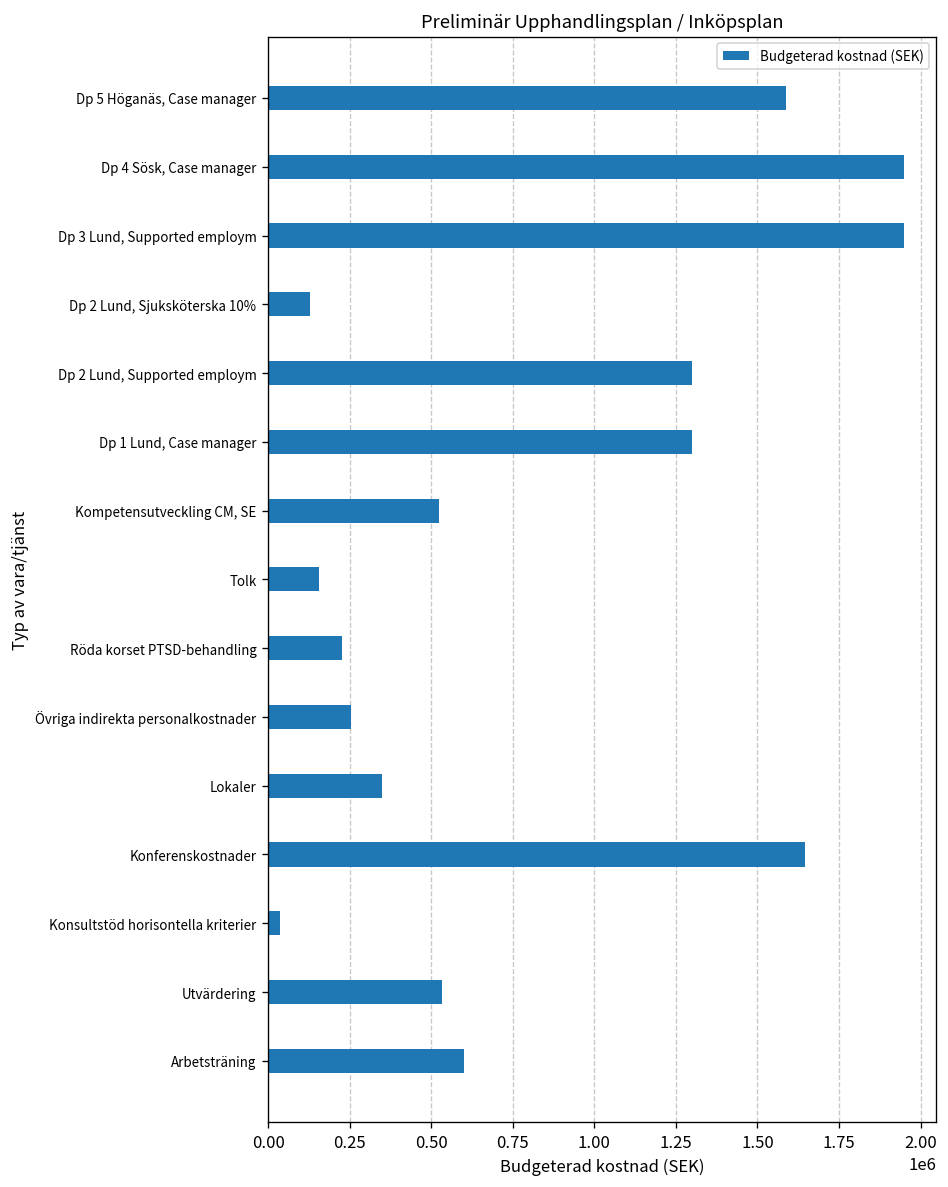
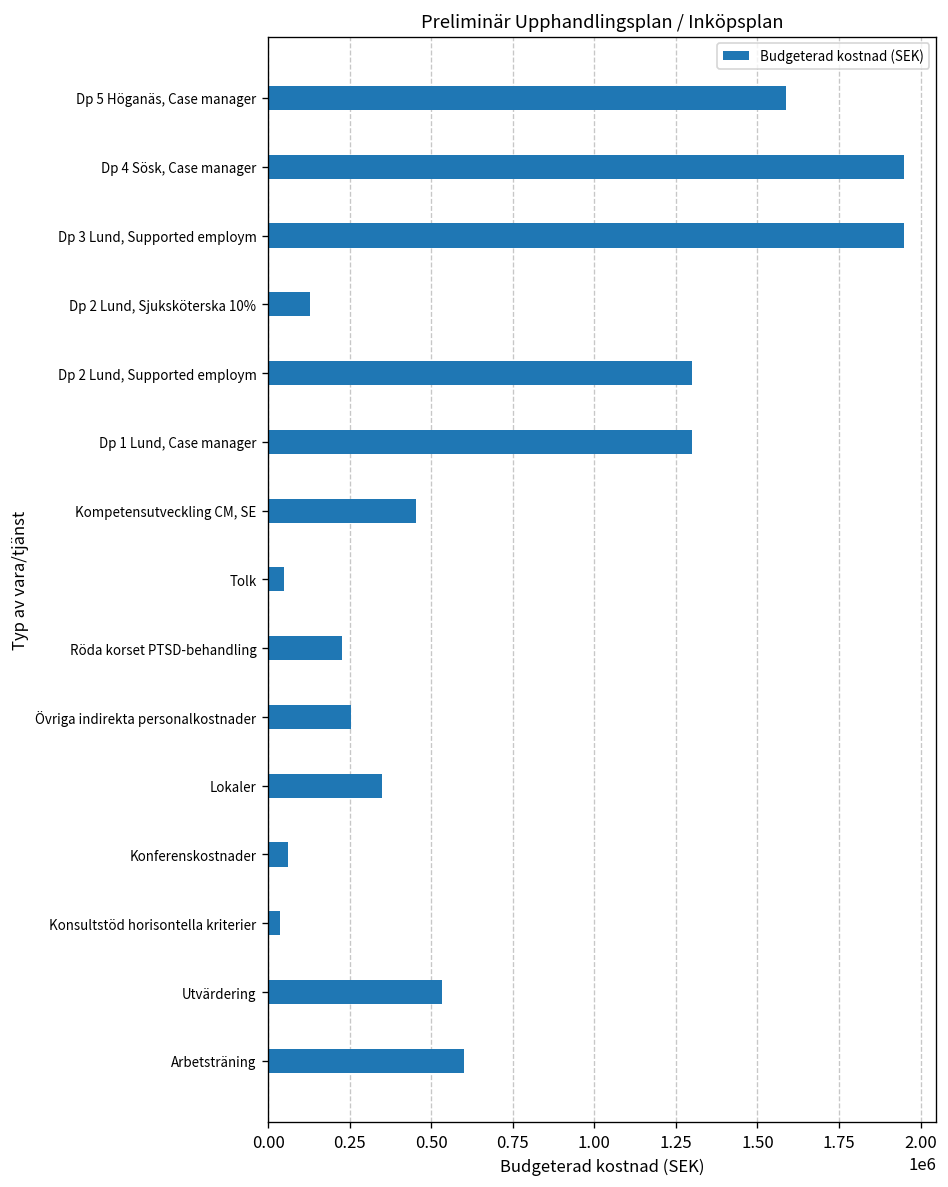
  {
    "Dp 5 Höganäs, Case manager": 1590000,
    "Dp 4 Sösk, Case manager": 1950000,
    "Dp 3 Lund, Supported employm": 1950000,
    "Dp 2 Lund, Sjuksköterska 10%": 130000,
    "Dp 2 Lund, Supported employm": 1300000,
    "Dp 1 Lund, Case manager": 1300000,
-   "Kompetensutveckling CM, SE": 530000,
-   "Tolk": 160000,
+   "Kompetensutveckling CM, SE": 450000,
+   "Tolk": 50000,
    "Röda korset PTSD-behandling": 230000,
    "Övriga indirekta personalkostnader": 250000,
    "Lokaler": 350000,
-   "Konferenskostnader": 1640000,
+   "Konferenskostnader": 60000,
    "Konsultstöd horisontella kriterier": 40000,
    "Utvärdering": 530000,
    "Arbetsträning": 600000
  }
